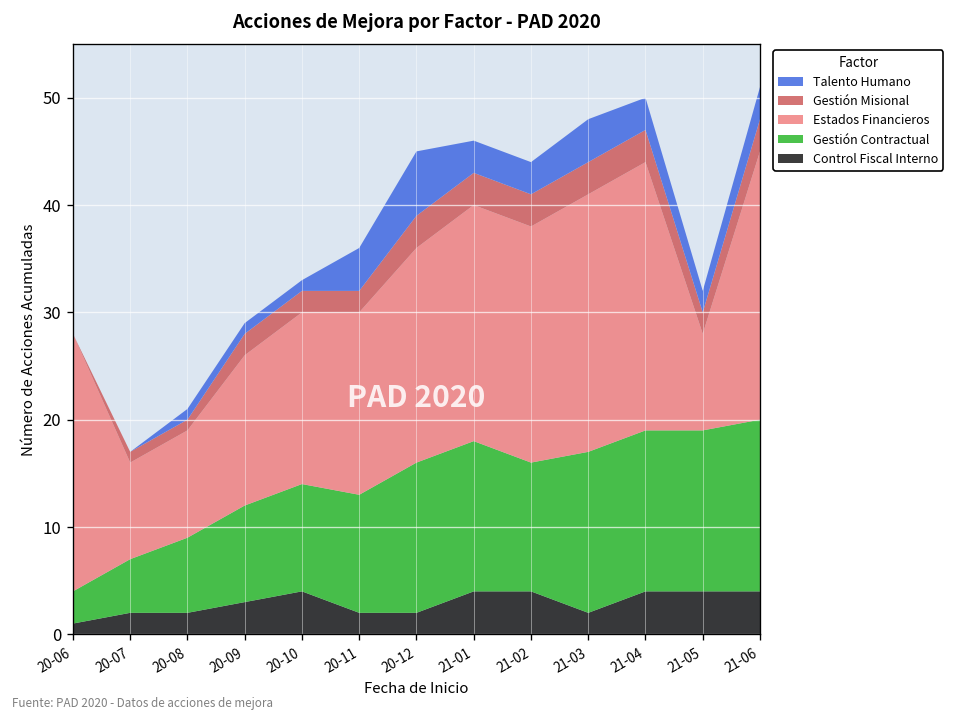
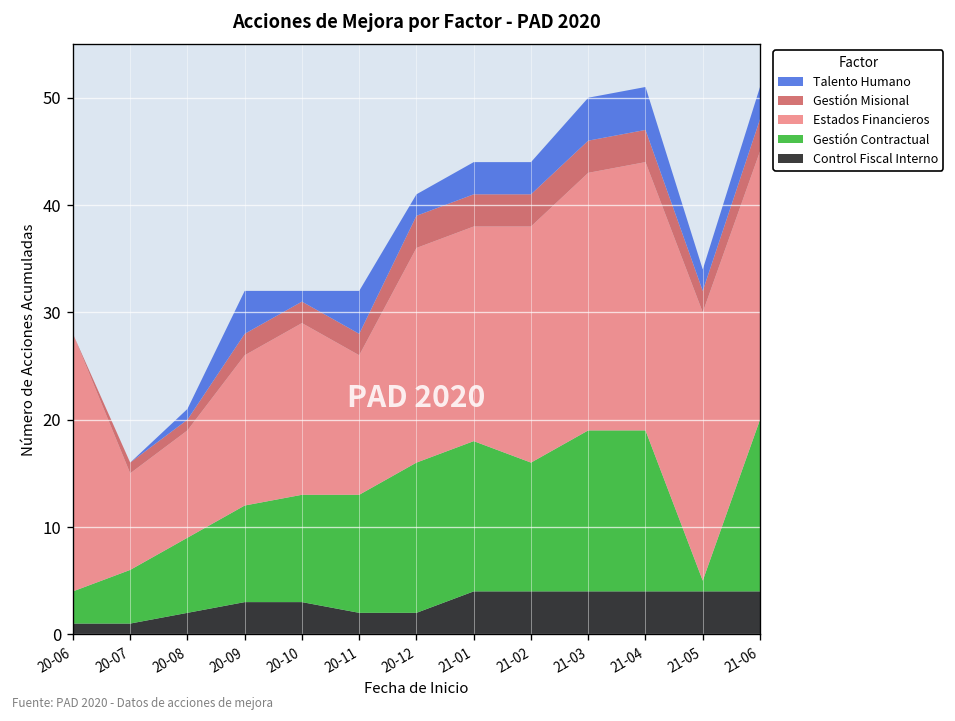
  {
    "Control Fiscal Interno": {
      "20-06": 1,
-     "20-07": 2,
+     "20-07": 1,
      "20-08": 2,
      "20-09": 3,
-     "20-10": 4,
+     "20-10": 3,
      "20-11": 2,
      "20-12": 2,
      "21-01": 4,
      "21-02": 4,
-     "21-03": 2,
+     "21-03": 4,
      "21-04": 4,
      "21-05": 4,
      "21-06": 4
    },
    "Gestión Contractual": {
      "20-06": 3,
      "20-07": 5,
      "20-08": 7,
      "20-09": 9,
      "20-10": 10,
      "20-11": 11,
      "20-12": 14,
      "21-02": 12,
      "21-03": 15,
      "21-04": 15,
-     "21-05": 15,
+     "21-05": 1,
      "21-06": 16
    },
    "Estados Financieros": {
      "20-07": 9,
      "20-08": 10,
      "20-09": 14,
      "20-10": 16,
-     "20-11": 17,
+     "20-11": 13,
      "20-12": 20,
-     "21-01": 22,
+     "21-01": 20,
      "21-02": 22,
      "21-03": 24,
      "21-04": 25,
-     "21-05": 9,
+     "21-05": 25,
      "21-06": 25
    },
    "Gestión Misional": {
      "20-08": 1,
      "20-09": 2,
      "20-10": 2,
      "20-11": 2,
      "20-12": 3,
      "21-01": 3,
      "21-02": 3,
      "21-03": 3,
      "21-04": 3,
      "21-05": 2,
      "21-06": 3
    },
    "Talento Humano": {
      "20-08": 1,
-     "20-09": 1,
+     "20-09": 4,
      "20-10": 1,
      "20-11": 4,
-     "20-12": 6,
+     "20-12": 2,
      "21-01": 3,
      "21-02": 3,
      "21-03": 4,
-     "21-04": 3,
+     "21-04": 4,
      "21-05": 2,
      "21-06": 3
    }
  }
